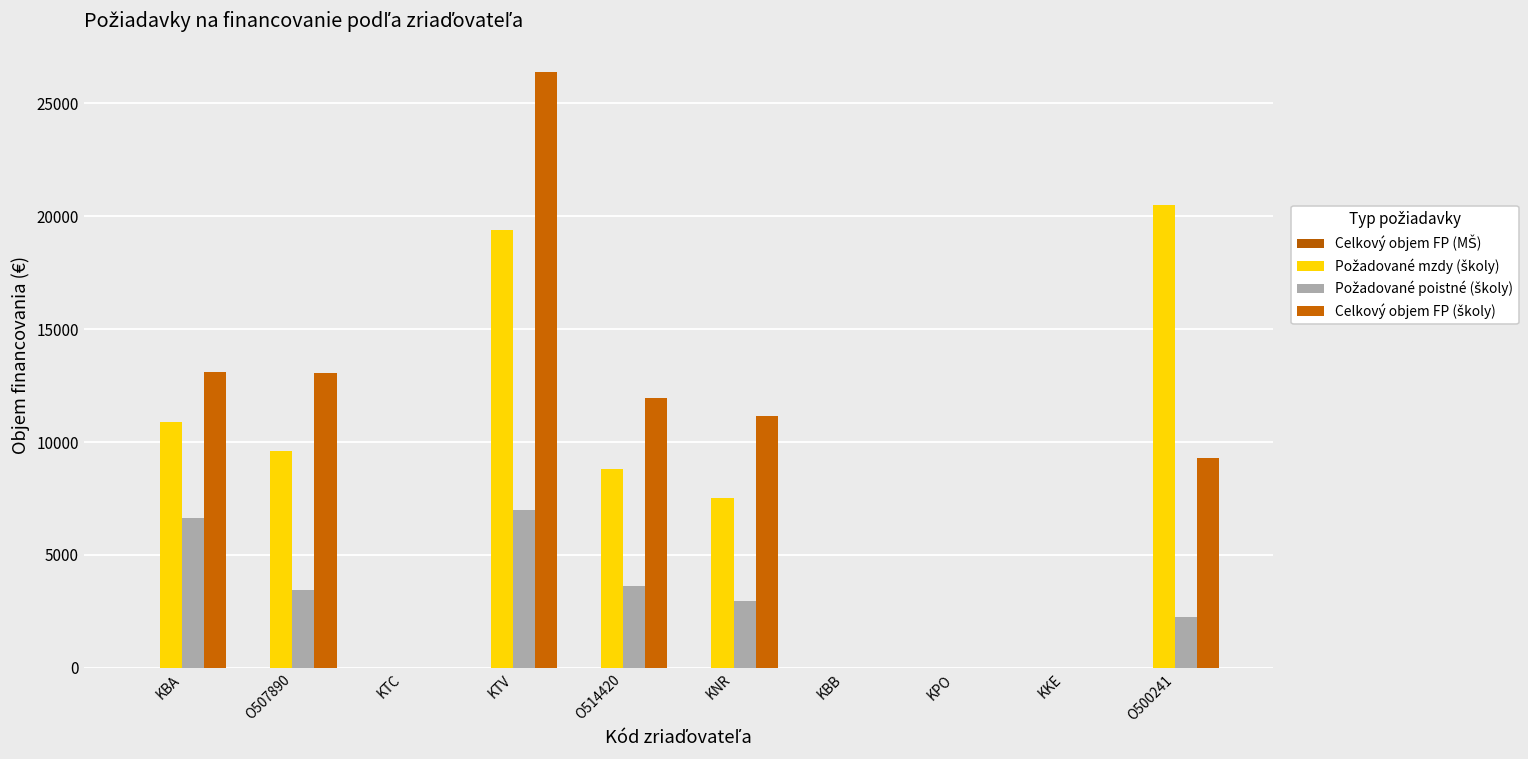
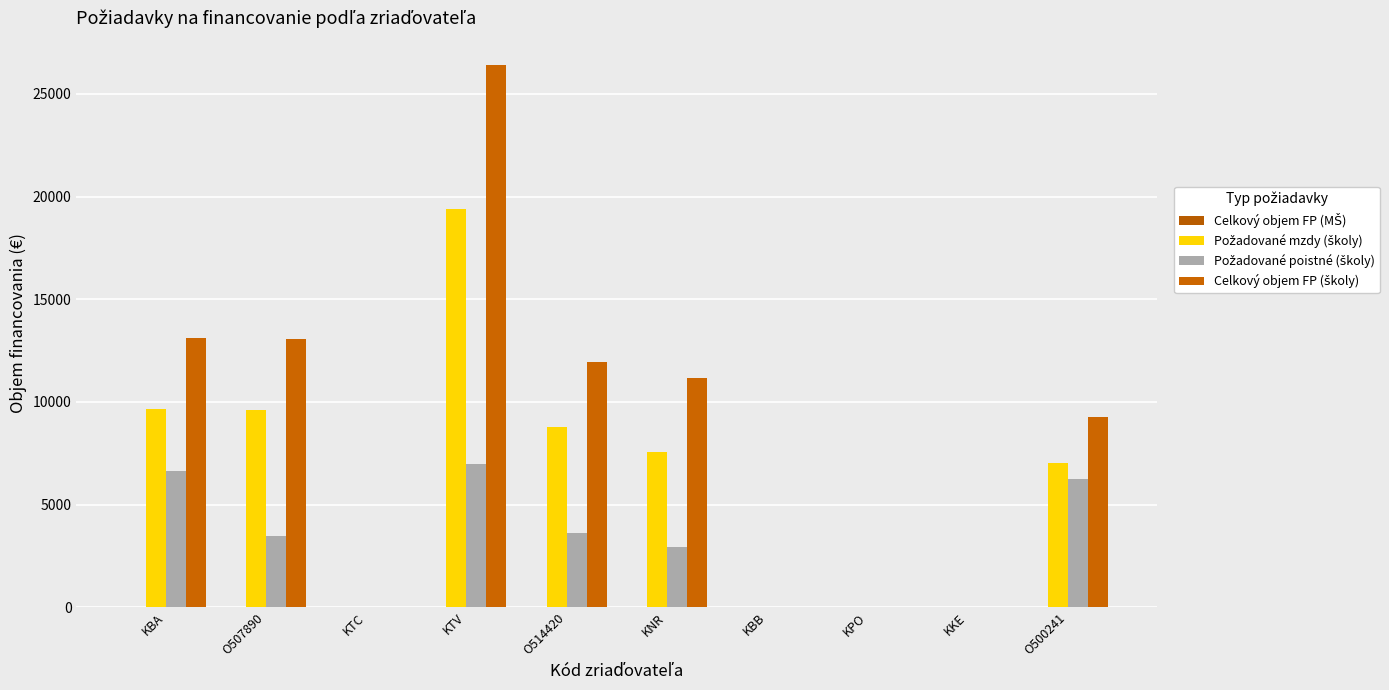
  {
    "Požadované mzdy (školy)": {
-     "KBA": 10900,
+     "KBA": 9600,
      "O507890": 9600,
      "KTC": 0,
      "KTV": 19400,
      "O514420": 8800,
      "KNR": 7500,
      "KBB": 0,
      "KPO": 0,
      "KKE": 0,
-     "O500241": 20500
+     "O500241": 7000
    },
    "Požadované poistné (školy)": {
      "KBA": 6700,
      "O507890": 3500,
      "KTC": 0,
      "KTV": 7000,
      "O514420": 3600,
      "KNR": 2900,
      "KBB": 0,
      "KPO": 0,
      "KKE": 0,
-     "O500241": 2300
+     "O500241": 6200
    }
  }
